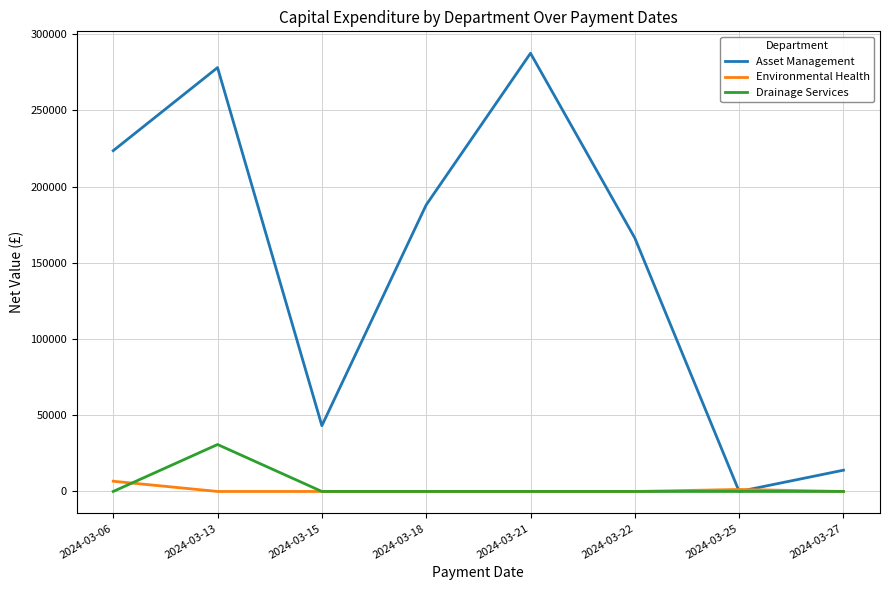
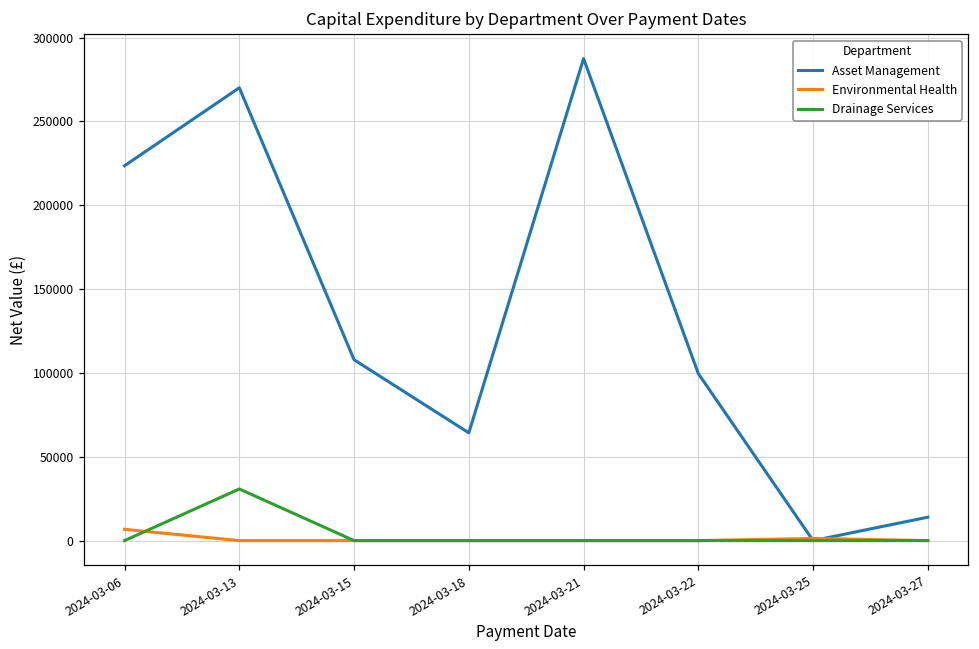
  {
    "Asset Management": {
      "2024-03-06": 224000,
-     "2024-03-13": 278000,
-     "2024-03-15": 43000,
-     "2024-03-18": 188000,
+     "2024-03-13": 270000,
+     "2024-03-15": 108000,
+     "2024-03-18": 64000,
      "2024-03-21": 287000,
-     "2024-03-22": 166000,
+     "2024-03-22": 100000,
      "2024-03-27": 14000
    },
    "Environmental Health": {
      "2024-03-06": 7000,
      "2024-03-13": 0
    },
    "Drainage Services": {
      "2024-03-06": 0,
      "2024-03-13": 31000
    }
  }
